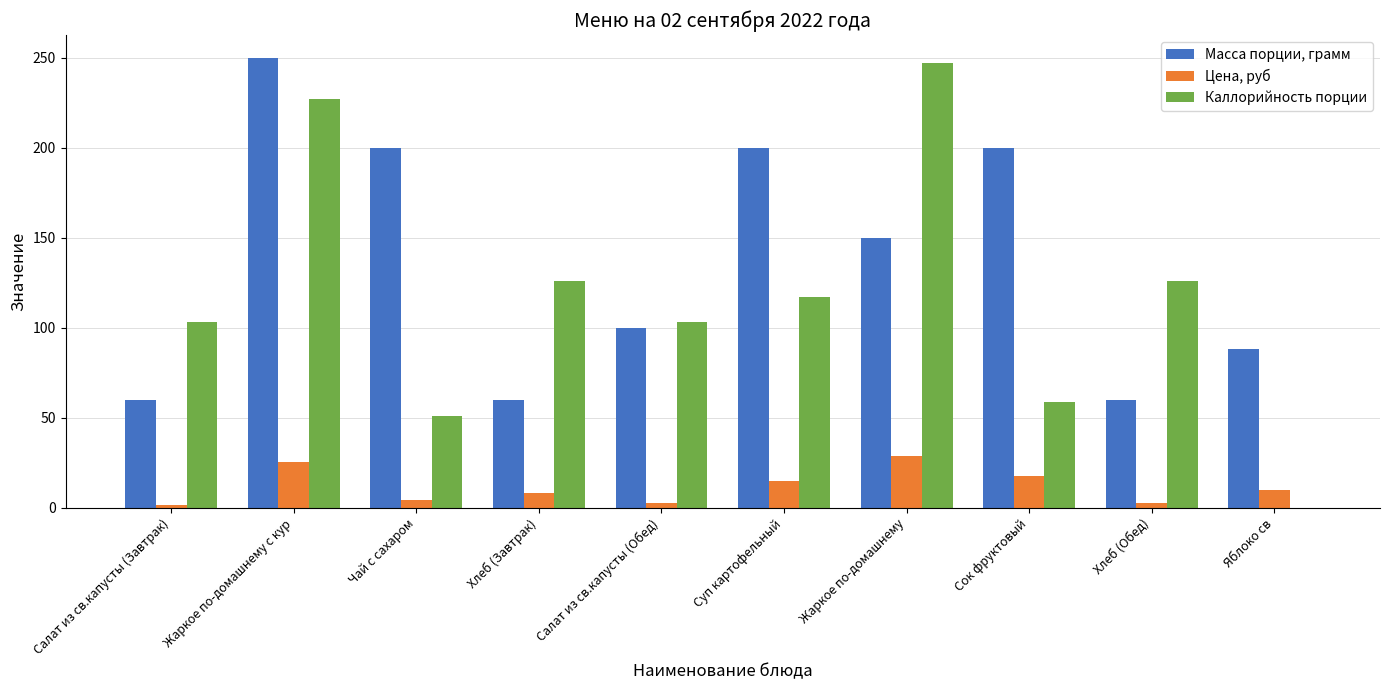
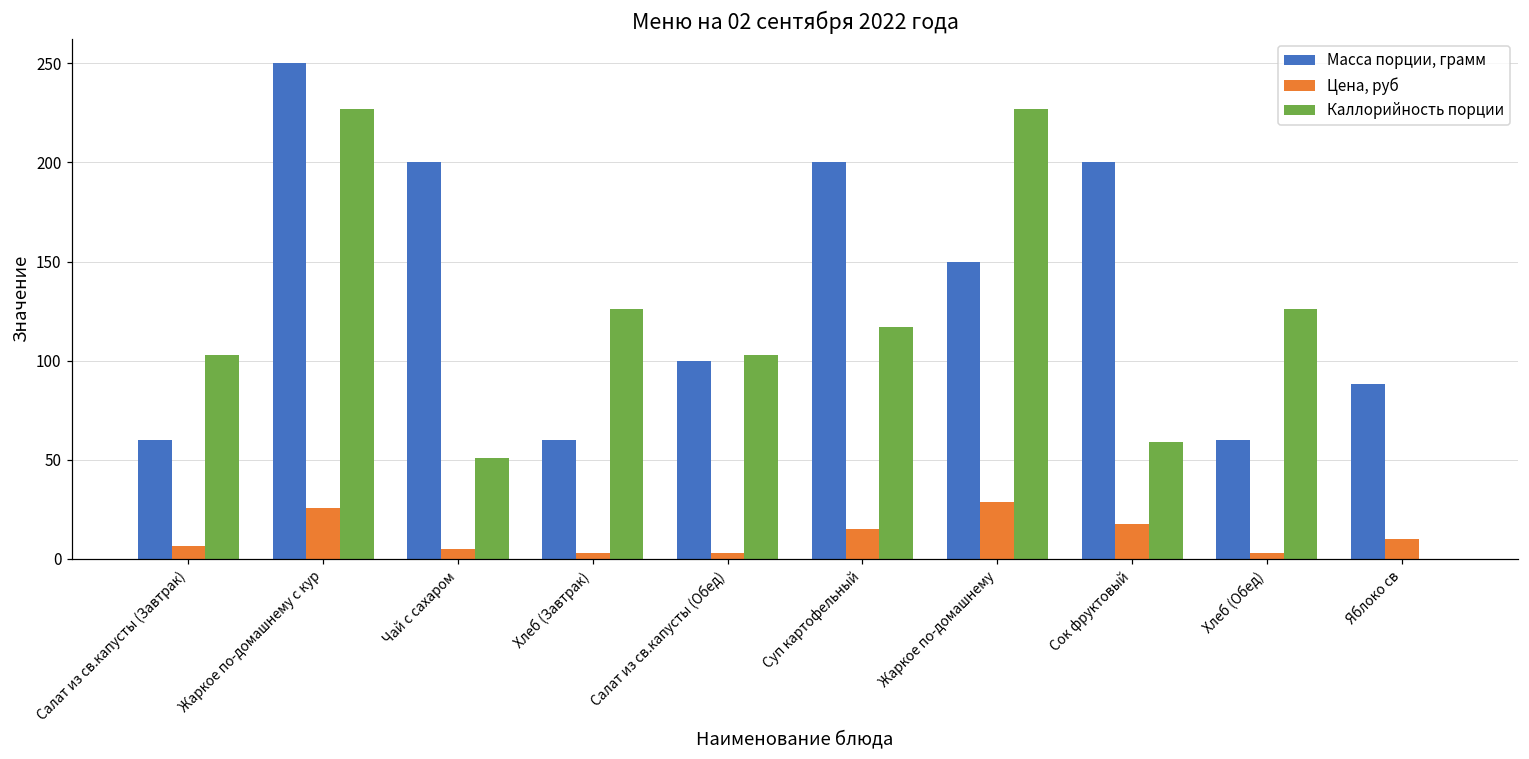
  {
    "Масса порции, грамм": {
      "Салат из св.капусты (Завтрак)": 60,
      "Жаркое по-домашнему с кур": 250,
      "Чай с сахаром": 200,
      "Хлеб (Завтрак)": 60,
      "Салат из св.капусты (Обед)": 100,
      "Суп картофельный": 200,
      "Жаркое по-домашнему": 150,
      "Сок фруктовый": 200,
      "Хлеб (Обед)": 60,
      "Яблоко св": 88
    },
    "Цена, руб": {
-     "Салат из св.капусты (Завтрак)": 2,
+     "Салат из св.капусты (Завтрак)": 7,
      "Жаркое по-домашнему с кур": 25,
      "Чай с сахаром": 5,
-     "Хлеб (Завтрак)": 9,
+     "Хлеб (Завтрак)": 3,
      "Салат из св.капусты (Обед)": 3,
      "Суп картофельный": 15,
      "Жаркое по-домашнему": 29,
      "Сок фруктовый": 18,
      "Хлеб (Обед)": 3,
      "Яблоко св": 10
    },
    "Каллорийность порции": {
      "Салат из св.капусты (Завтрак)": 103,
      "Жаркое по-домашнему с кур": 227,
      "Чай с сахаром": 51,
      "Хлеб (Завтрак)": 126,
      "Салат из св.капусты (Обед)": 103,
      "Суп картофельный": 117,
-     "Жаркое по-домашнему": 247,
+     "Жаркое по-домашнему": 227,
      "Сок фруктовый": 59,
      "Хлеб (Обед)": 126,
      "Яблоко св": 0
    }
  }
